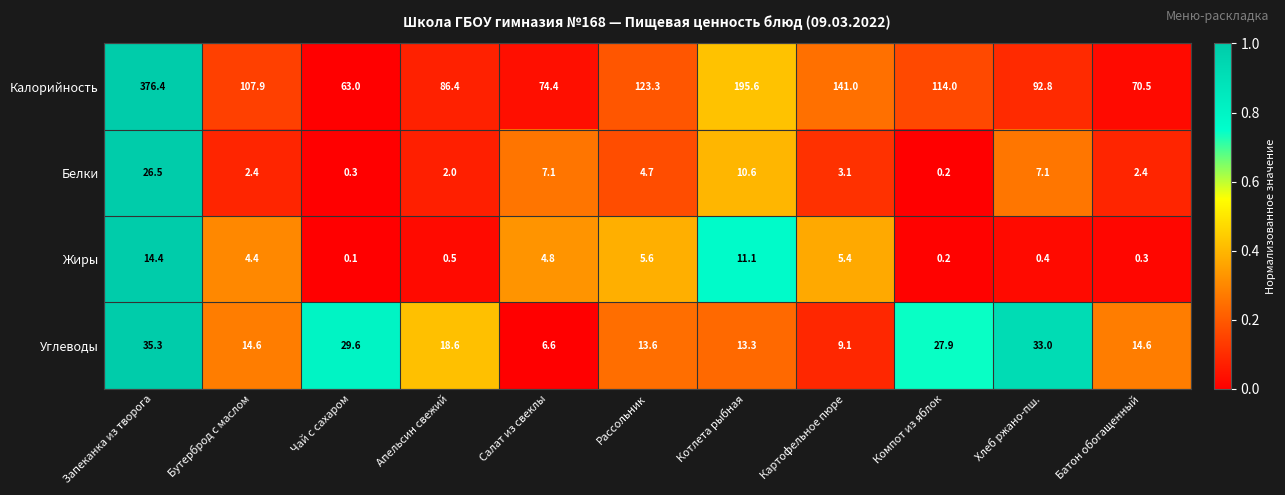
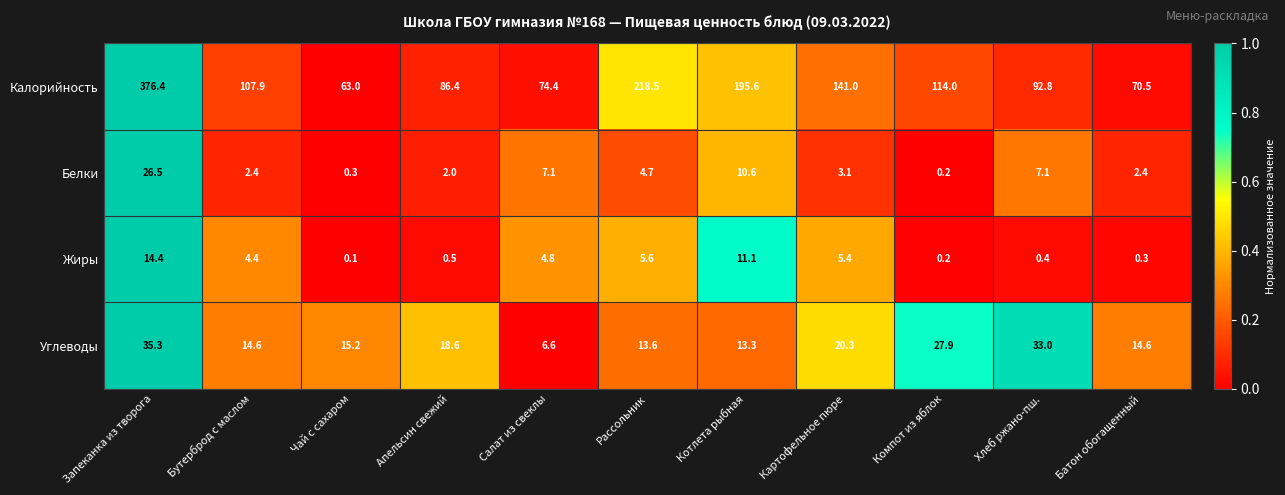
  {
    "Калорийность": {
      "Запеканка из творога": 376.4,
      "Бутерброд с маслом": 107.9,
      "Чай с сахаром": 63.0,
      "Апельсин свежий": 86.4,
      "Салат из свеклы": 74.4,
-     "Рассольник": 123.3,
+     "Рассольник": 218.5,
      "Котлета рыбная": 195.6,
      "Картофельное пюре": 141.0,
      "Компот из яблок": 114.0,
      "Хлеб ржано-пш.": 92.8,
      "Батон обогащенный": 70.5
    },
    "Белки": {
      "Запеканка из творога": 26.5,
      "Бутерброд с маслом": 2.4,
      "Чай с сахаром": 0.3,
      "Апельсин свежий": 2.0,
      "Салат из свеклы": 7.1,
      "Рассольник": 4.7,
      "Котлета рыбная": 10.6,
      "Картофельное пюре": 3.1,
      "Компот из яблок": 0.2,
      "Хлеб ржано-пш.": 7.1,
      "Батон обогащенный": 2.4
    },
    "Жиры": {
      "Запеканка из творога": 14.4,
      "Бутерброд с маслом": 4.4,
      "Чай с сахаром": 0.1,
      "Апельсин свежий": 0.5,
      "Салат из свеклы": 4.8,
      "Рассольник": 5.6,
      "Котлета рыбная": 11.1,
      "Картофельное пюре": 5.4,
      "Компот из яблок": 0.2,
      "Хлеб ржано-пш.": 0.4,
      "Батон обогащенный": 0.3
    },
    "Углеводы": {
      "Запеканка из творога": 35.3,
      "Бутерброд с маслом": 14.6,
-     "Чай с сахаром": 29.6,
+     "Чай с сахаром": 15.2,
      "Апельсин свежий": 18.6,
      "Салат из свеклы": 6.6,
      "Рассольник": 13.6,
      "Котлета рыбная": 13.3,
-     "Картофельное пюре": 9.1,
+     "Картофельное пюре": 20.3,
      "Компот из яблок": 27.9,
      "Хлеб ржано-пш.": 33.0,
      "Батон обогащенный": 14.6
    }
  }
